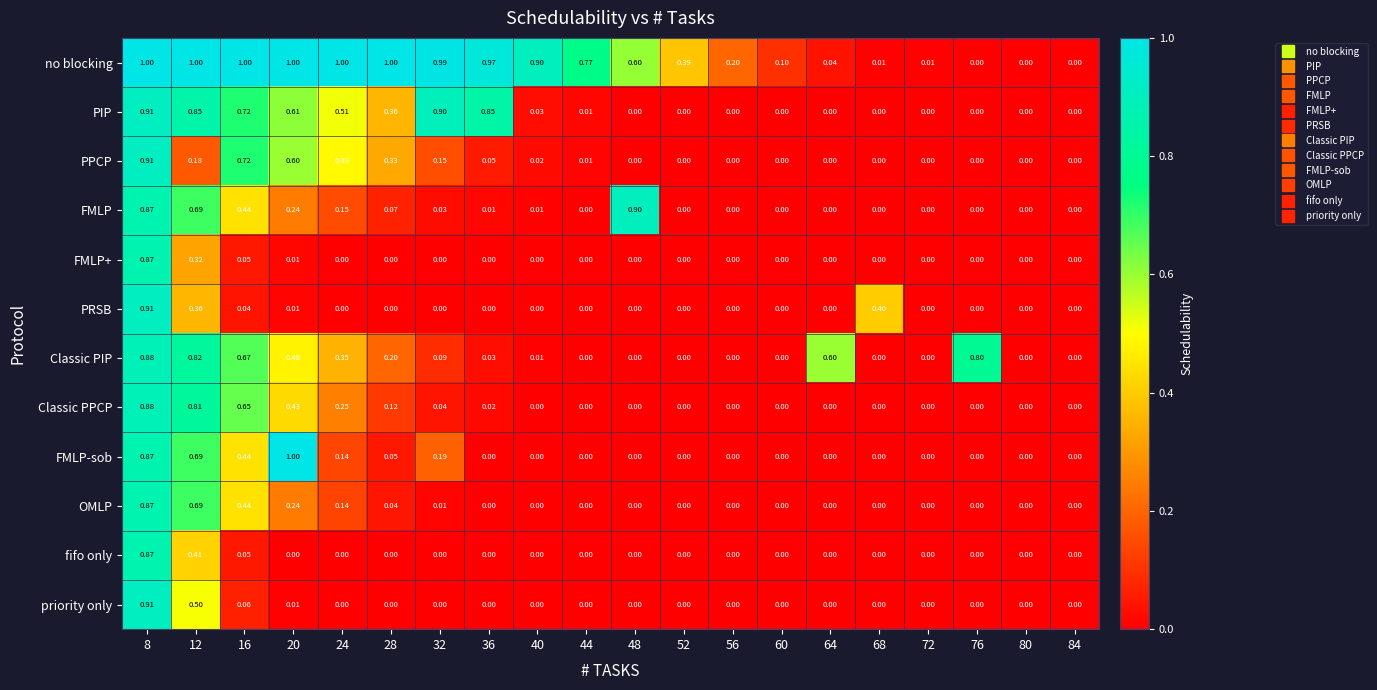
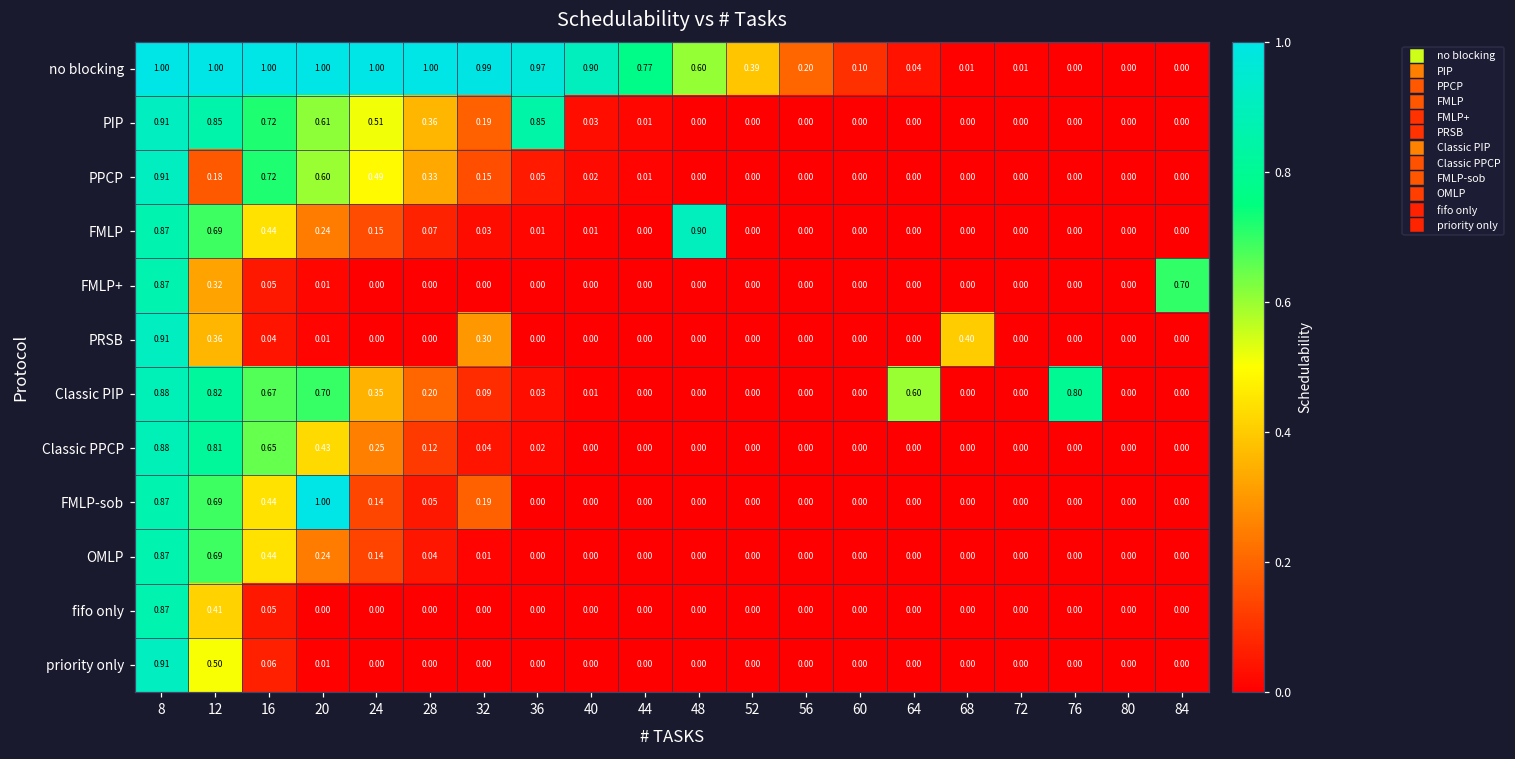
  {
    "PIP": {
      "8": 0.91,
      "12": 0.85,
      "16": 0.72,
      "20": 0.61,
      "24": 0.51,
      "28": 0.36,
-     "32": 0.90,
+     "32": 0.19,
      "36": 0.85,
      "40": 0.03,
      "44": 0.01,
      "48": 0.00,
      "52": 0.00,
      "56": 0.00,
      "60": 0.00,
      "64": 0.00,
      "68": 0.00,
      "72": 0.00,
      "76": 0.00,
      "80": 0.00,
      "84": 0.00
    },
    "FMLP+": {
      "8": 0.87,
      "12": 0.32,
      "16": 0.05,
      "20": 0.01,
      "24": 0.00,
      "28": 0.00,
      "32": 0.00,
      "36": 0.00,
      "40": 0.00,
      "44": 0.00,
      "48": 0.00,
      "52": 0.00,
      "56": 0.00,
      "60": 0.00,
      "64": 0.00,
      "68": 0.00,
      "72": 0.00,
      "76": 0.00,
      "80": 0.00,
-     "84": 0.00
+     "84": 0.70
    },
    "PRSB": {
      "8": 0.91,
      "12": 0.36,
      "16": 0.04,
      "20": 0.01,
      "24": 0.00,
      "28": 0.00,
-     "32": 0.00,
+     "32": 0.30,
      "36": 0.00,
      "40": 0.00,
      "44": 0.00,
      "48": 0.00,
      "52": 0.00,
      "56": 0.00,
      "60": 0.00,
      "64": 0.00,
      "68": 0.40,
      "72": 0.00,
      "76": 0.00,
      "80": 0.00,
      "84": 0.00
    },
    "Classic PIP": {
      "8": 0.88,
      "12": 0.82,
      "16": 0.67,
-     "20": 0.48,
+     "20": 0.70,
      "24": 0.35,
      "28": 0.20,
      "32": 0.09,
      "36": 0.03,
      "40": 0.01,
      "44": 0.00,
      "48": 0.00,
      "52": 0.00,
      "56": 0.00,
      "60": 0.00,
      "64": 0.60,
      "68": 0.00,
      "72": 0.00,
      "76": 0.80,
      "80": 0.00,
      "84": 0.00
    }
  }
